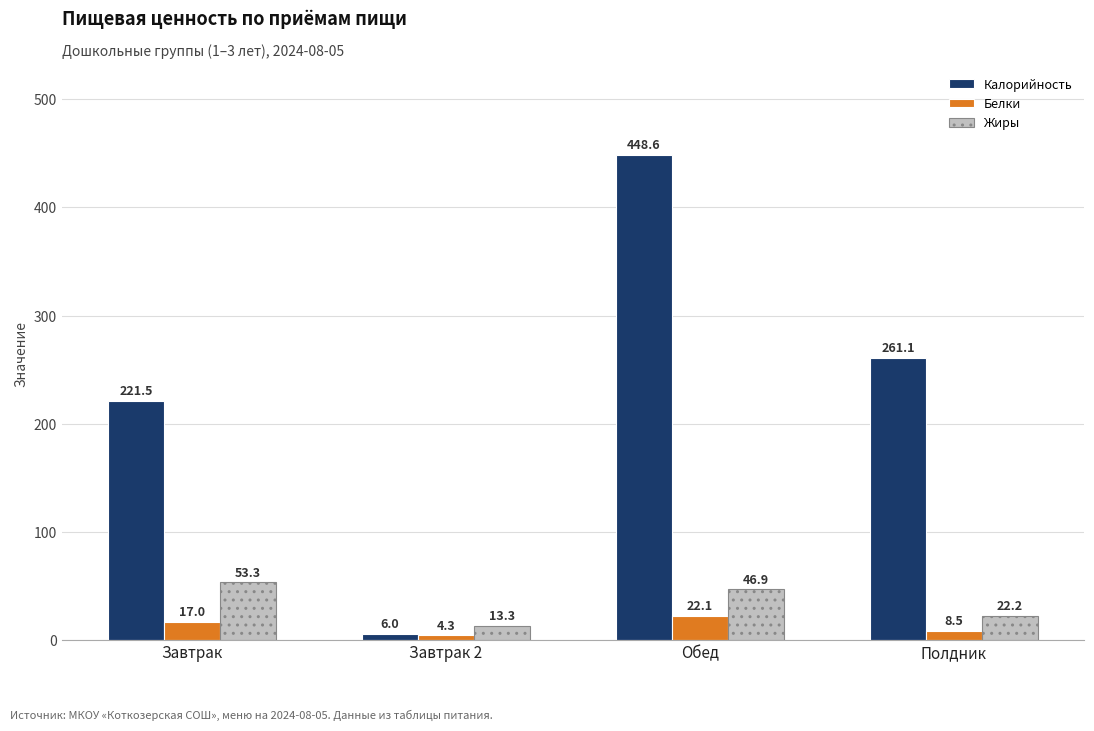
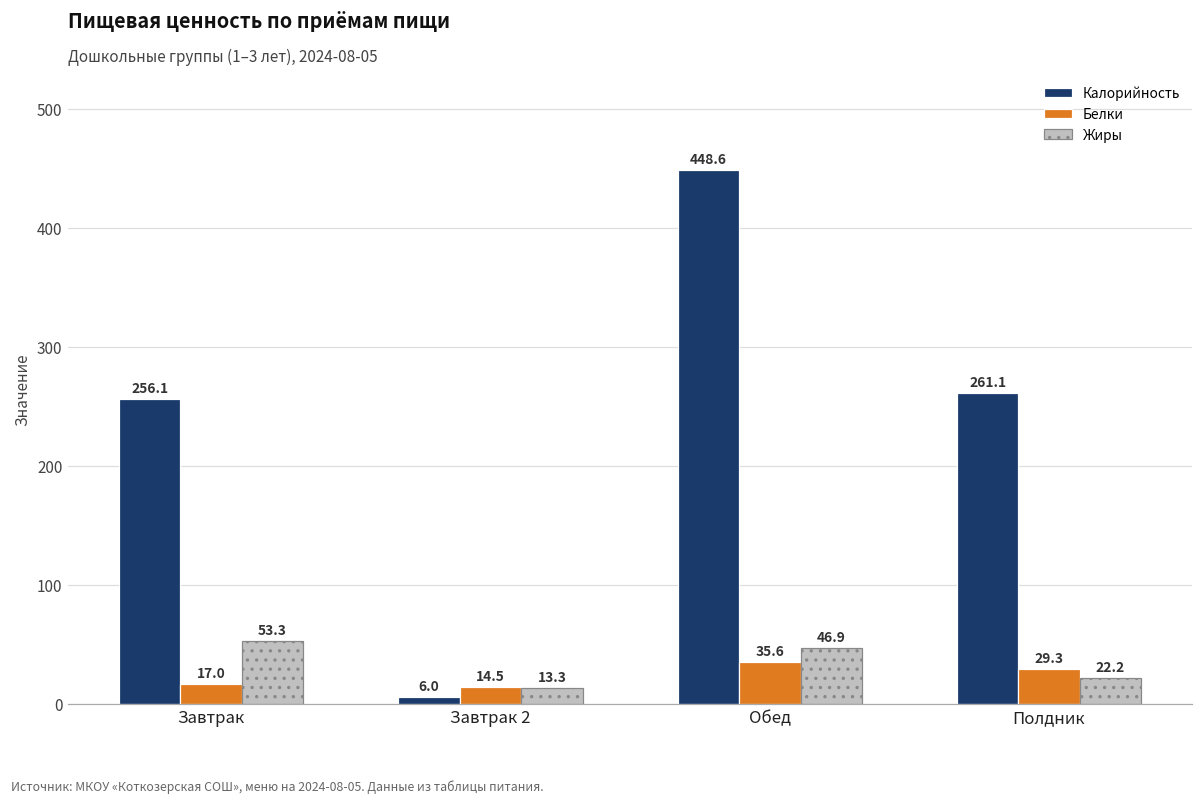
  {
    "Калорийность": {
-     "Завтрак": 221.5,
+     "Завтрак": 256.1,
      "Завтрак 2": 6.0,
      "Обед": 448.6,
      "Полдник": 261.1
    },
    "Белки": {
      "Завтрак": 17.0,
-     "Завтрак 2": 4.3,
-     "Обед": 22.1,
-     "Полдник": 8.5
+     "Завтрак 2": 14.5,
+     "Обед": 35.6,
+     "Полдник": 29.3
    },
    "Жиры": {
      "Завтрак": 53.3,
      "Завтрак 2": 13.3,
      "Обед": 46.9,
      "Полдник": 22.2
    }
  }
